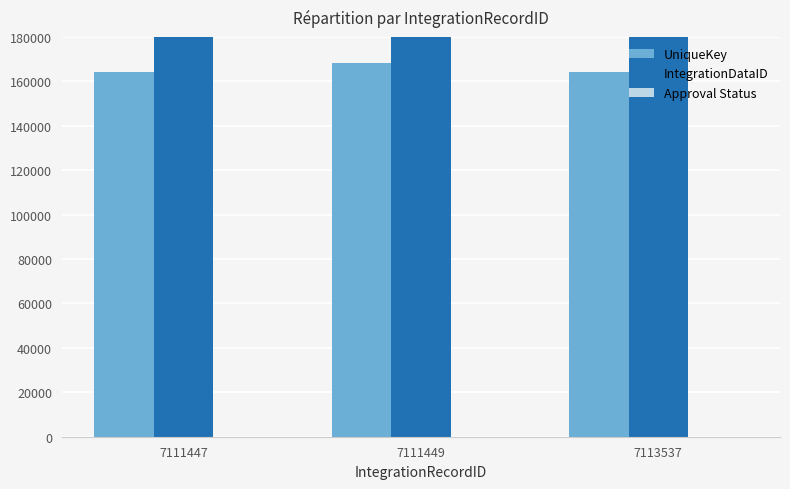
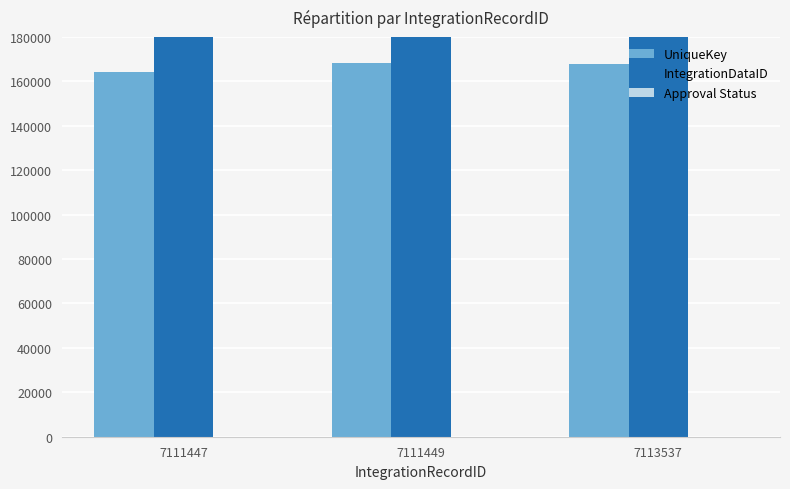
  {
    "UniqueKey": {
      "7111447": 164000,
      "7111449": 168000,
-     "7113537": 164000
+     "7113537": 168000
    }
  }
